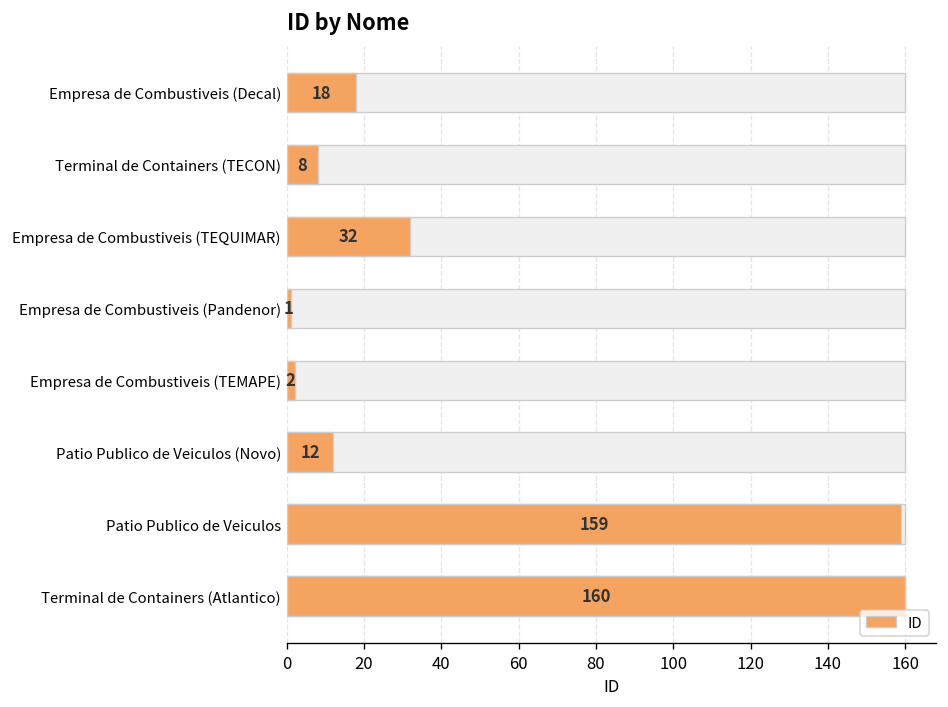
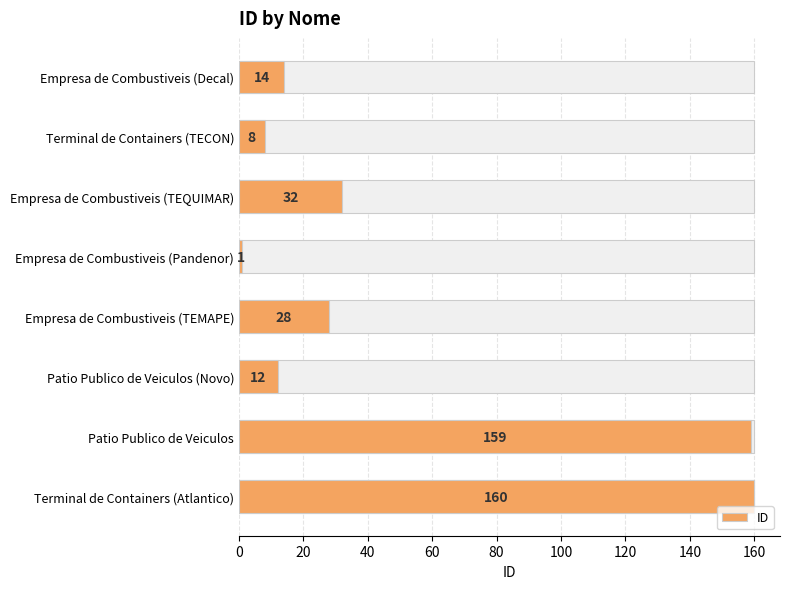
  {
    "ID": {
-     "Empresa de Combustiveis (Decal)": 18,
-     "Empresa de Combustiveis (TEMAPE)": 2,
+     "Empresa de Combustiveis (Decal)": 14,
+     "Empresa de Combustiveis (TEMAPE)": 28,
      "Terminal de Containers (Atlantico)": 160
    }
  }
